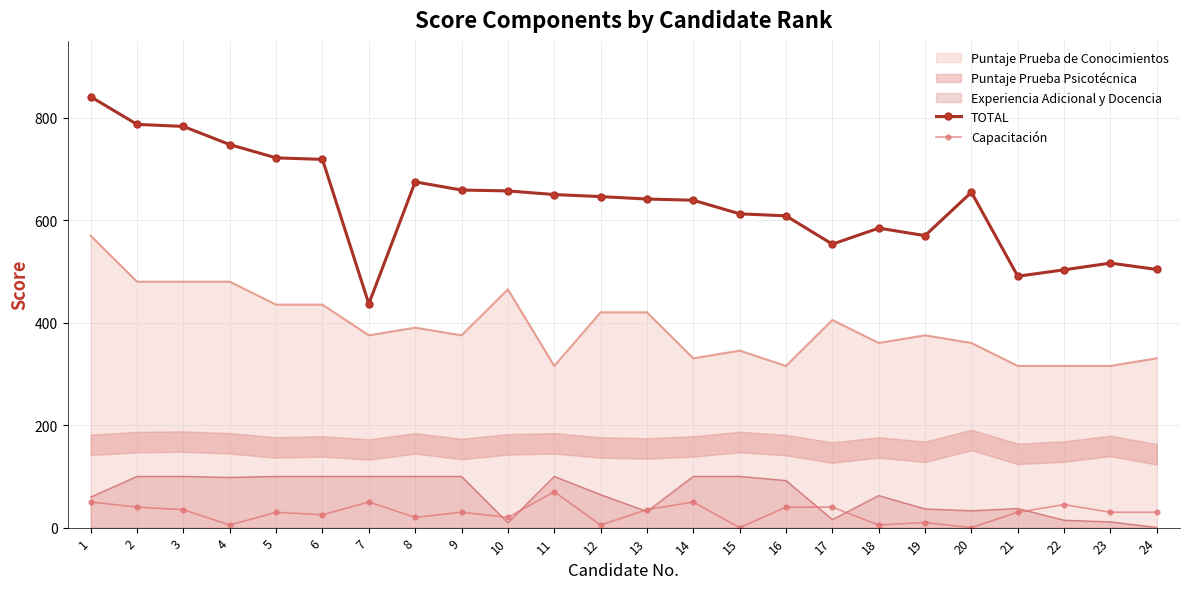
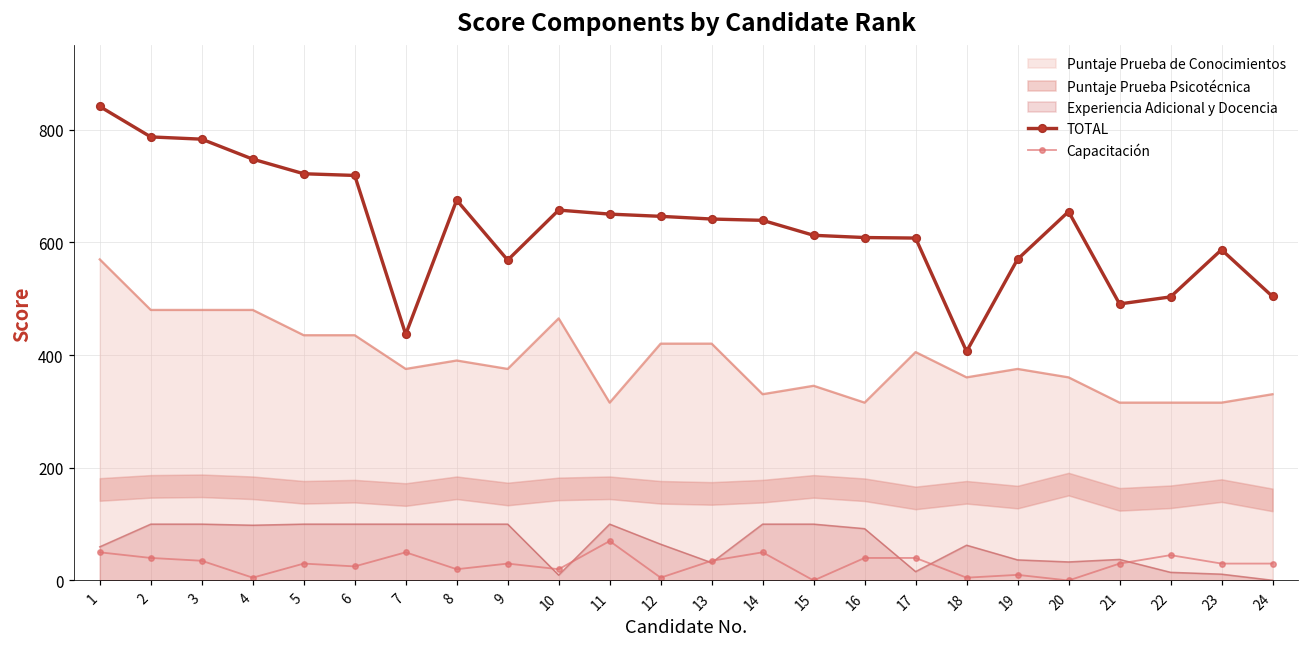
  {
    "TOTAL": {
      "1": 840,
      "2": 790,
      "3": 780,
      "4": 750,
      "5": 720,
      "6": 720,
      "7": 440,
      "8": 670,
-     "9": 660,
+     "9": 570,
      "10": 660,
      "11": 650,
      "12": 650,
      "13": 640,
      "14": 640,
      "15": 610,
      "16": 610,
-     "17": 550,
-     "18": 580,
+     "17": 610,
+     "18": 410,
      "19": 570,
      "20": 650,
      "21": 490,
      "22": 500,
-     "23": 520,
+     "23": 590,
      "24": 500
    }
  }
